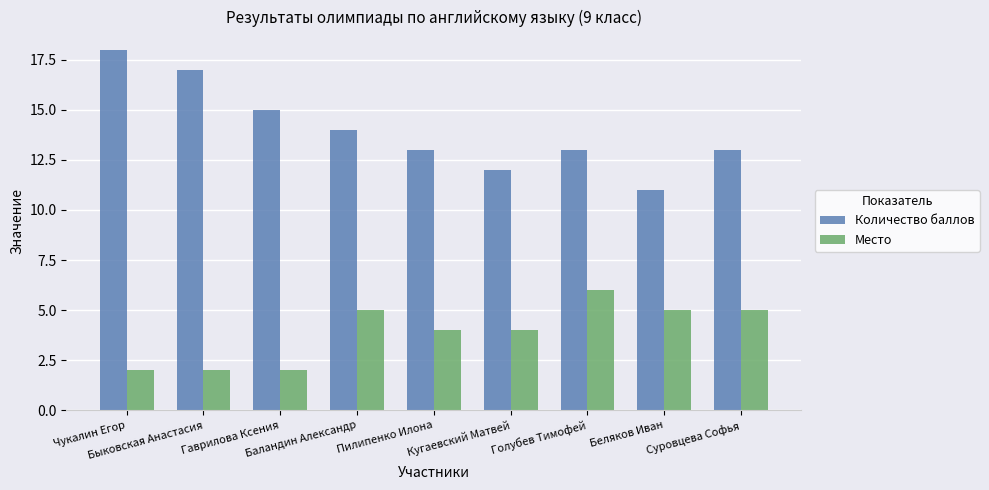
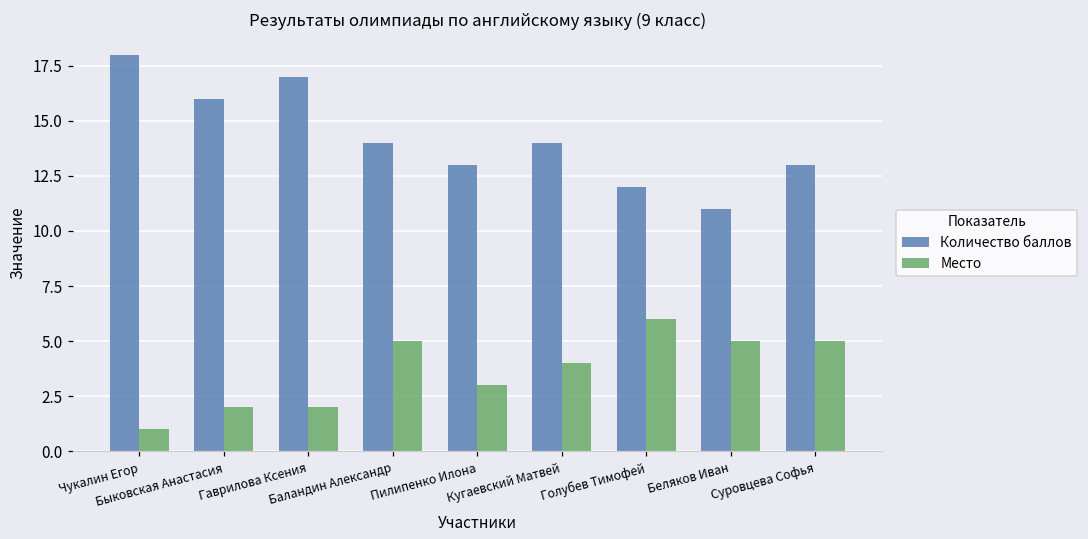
  {
    "Количество баллов": {
      "Чукалин Егор": 18,
-     "Быковская Анастасия": 17,
-     "Гаврилова Ксения": 15,
+     "Быковская Анастасия": 16,
+     "Гаврилова Ксения": 17,
      "Баландин Александр": 14,
      "Пилипенко Илона": 13,
-     "Кугаевский Матвей": 12,
-     "Голубев Тимофей": 13,
+     "Кугаевский Матвей": 14,
+     "Голубев Тимофей": 12,
      "Беляков Иван": 11,
      "Суровцева Софья": 13
    },
    "Место": {
-     "Чукалин Егор": 2,
+     "Чукалин Егор": 1,
      "Быковская Анастасия": 2,
      "Гаврилова Ксения": 2,
      "Баландин Александр": 5,
-     "Пилипенко Илона": 4,
+     "Пилипенко Илона": 3,
      "Кугаевский Матвей": 4,
      "Голубев Тимофей": 6,
      "Беляков Иван": 5,
      "Суровцева Софья": 5
    }
  }
